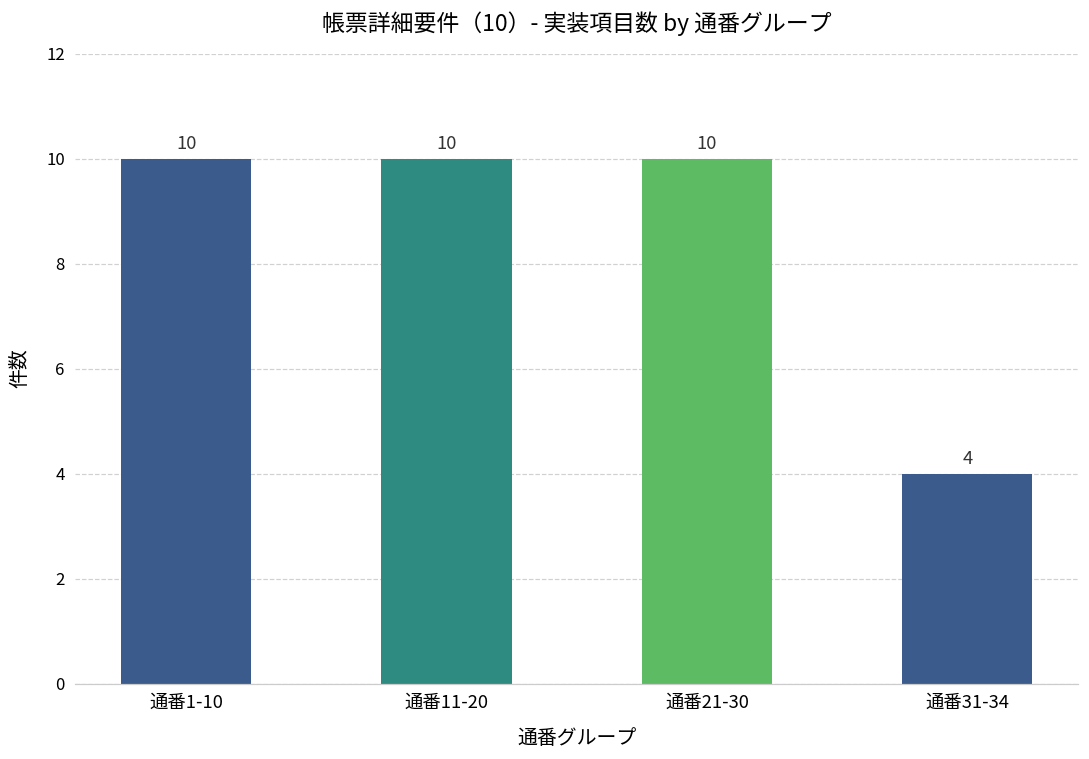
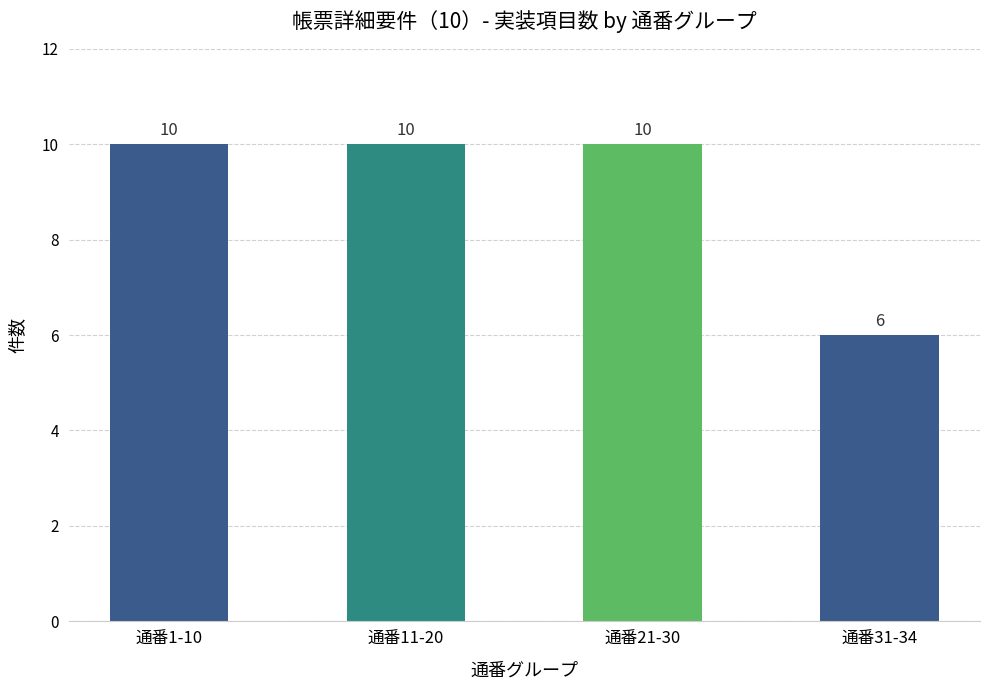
  {
    "通番1-10": 10,
    "通番11-20": 10,
    "通番21-30": 10,
-   "通番31-34": 4
+   "通番31-34": 6
  }
